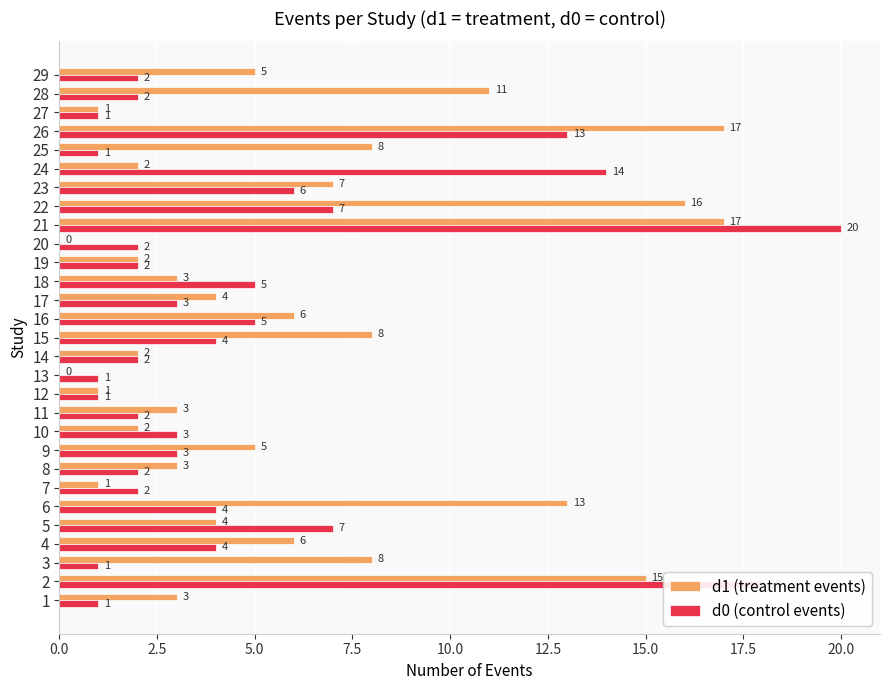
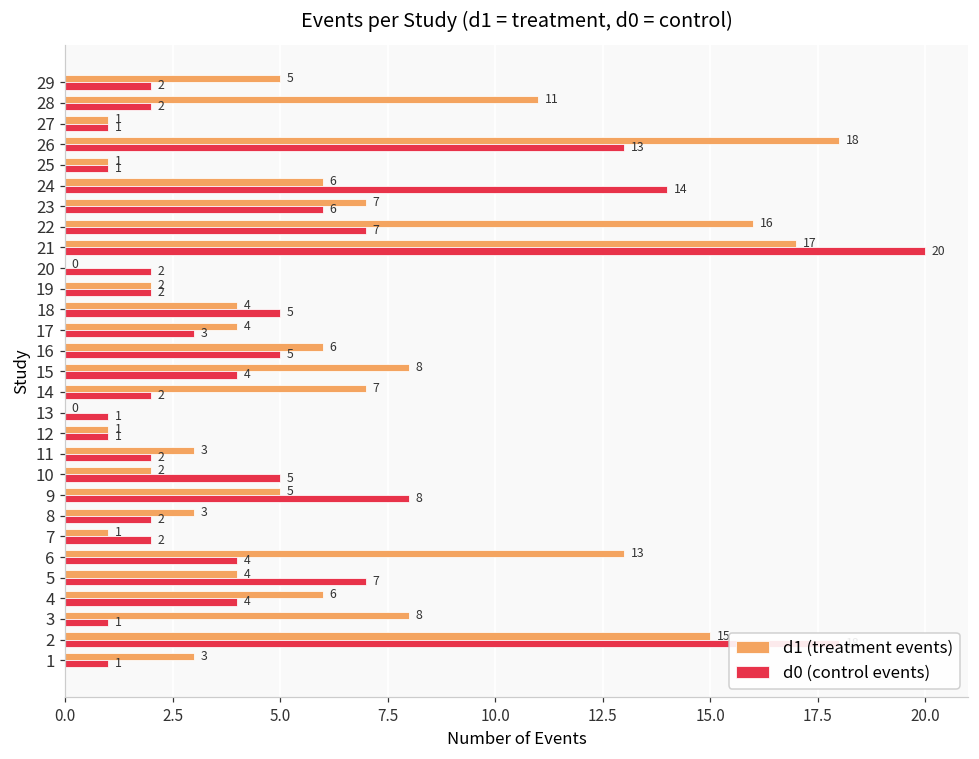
  {
    "d1 (treatment events)": {
      "29": 5,
      "28": 11,
-     "26": 17,
-     "25": 8,
-     "24": 2,
+     "26": 18,
+     "25": 1,
+     "24": 6,
      "23": 7,
      "22": 16,
      "21": 17,
      "20": 0,
-     "18": 3,
+     "18": 4,
      "17": 4,
      "16": 6,
      "15": 8,
-     "14": 2,
+     "14": 7,
      "13": 0,
      "11": 3,
      "10": 2,
      "9": 5,
      "8": 3,
      "7": 1,
      "6": 13,
      "5": 4,
      "4": 6,
      "3": 8,
      "1": 3
    },
    "d0 (control events)": {
      "29": 2,
      "28": 2,
      "26": 13,
      "25": 1,
      "24": 14,
      "23": 6,
      "22": 7,
      "21": 20,
      "20": 2,
      "18": 5,
      "17": 3,
      "16": 5,
      "15": 4,
      "13": 1,
      "11": 2,
-     "10": 3,
-     "9": 3,
+     "10": 5,
+     "9": 8,
      "8": 2,
      "7": 2,
      "6": 4,
      "5": 7,
      "4": 4,
      "3": 1,
      "1": 1
    }
  }
